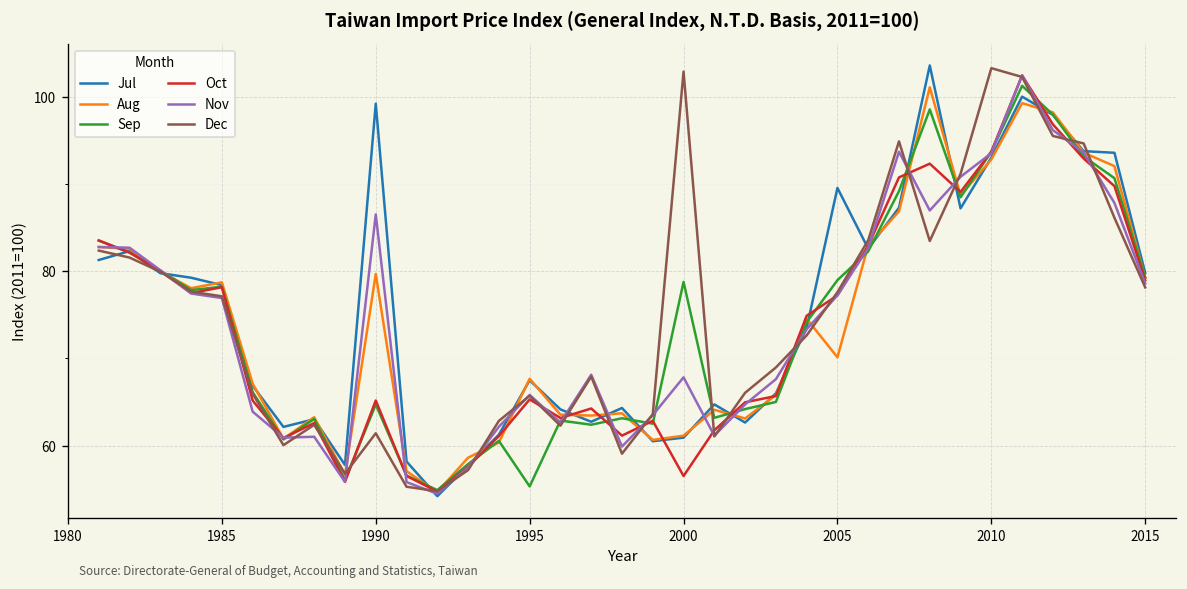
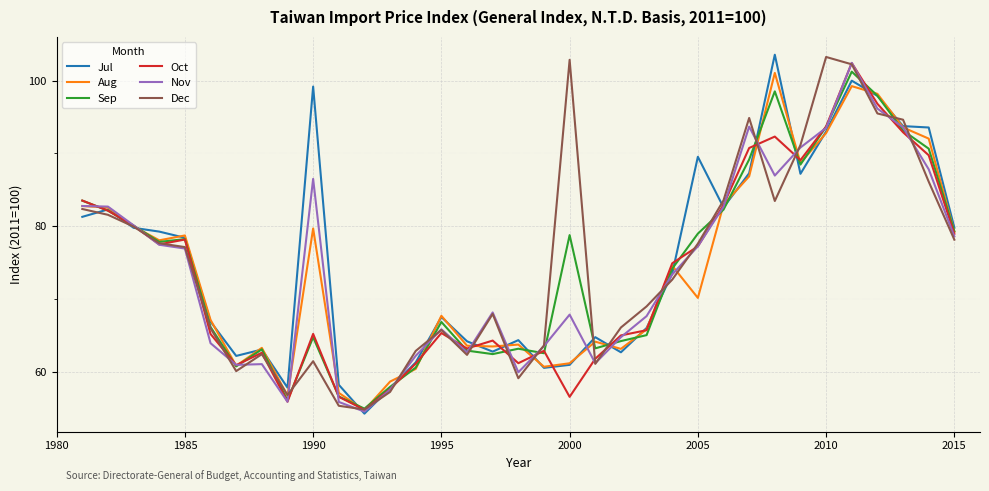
  {
    "Jul": {
      "1990": 99,
      "2005": 90,
      "2015": 80
    },
    "Aug": {
      "1990": 80,
      "2005": 70
    },
    "Sep": {
      "1990": 65,
-     "1995": 55,
+     "1995": 67,
      "2000": 79,
      "2005": 79
    },
    "Oct": {
      "1990": 65,
      "1995": 65,
      "2000": 57
    },
    "Nov": {
      "1990": 87,
      "2000": 68,
      "2015": 79
    },
    "Dec": {
      "1990": 61,
      "2000": 103,
      "2005": 78,
      "2010": 103,
      "2015": 78
    }
  }
